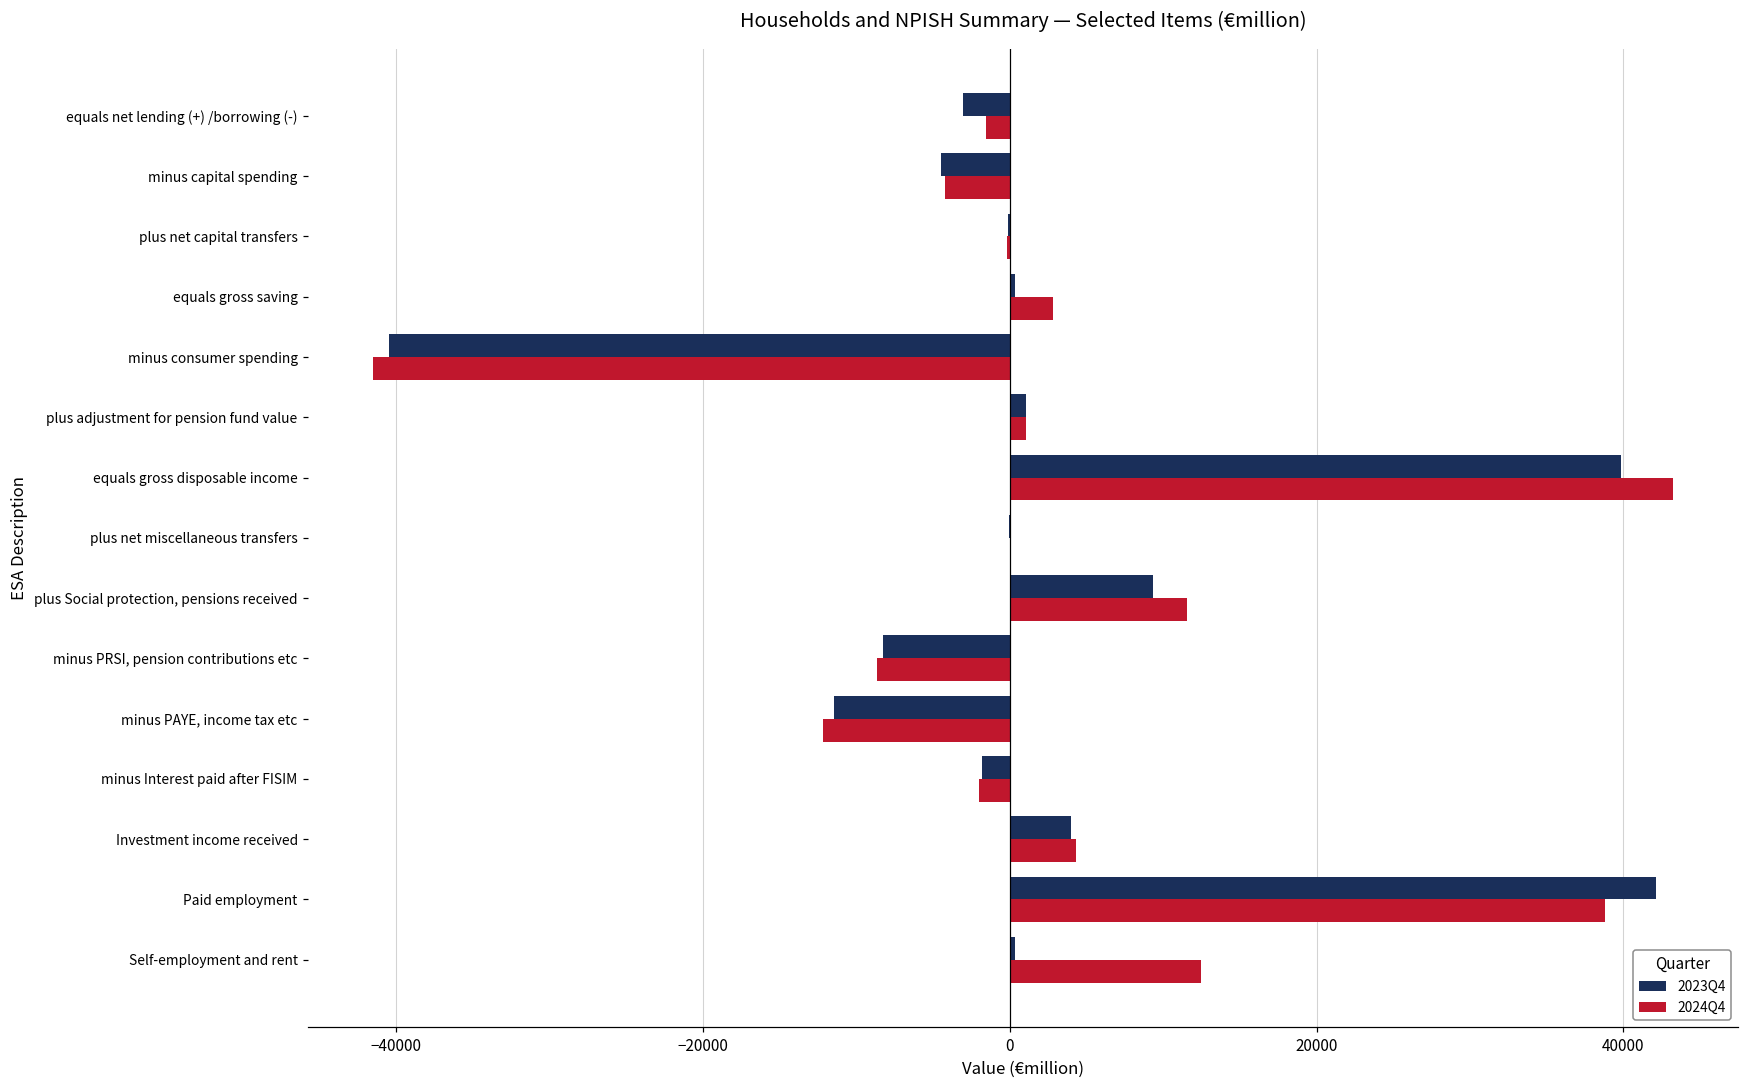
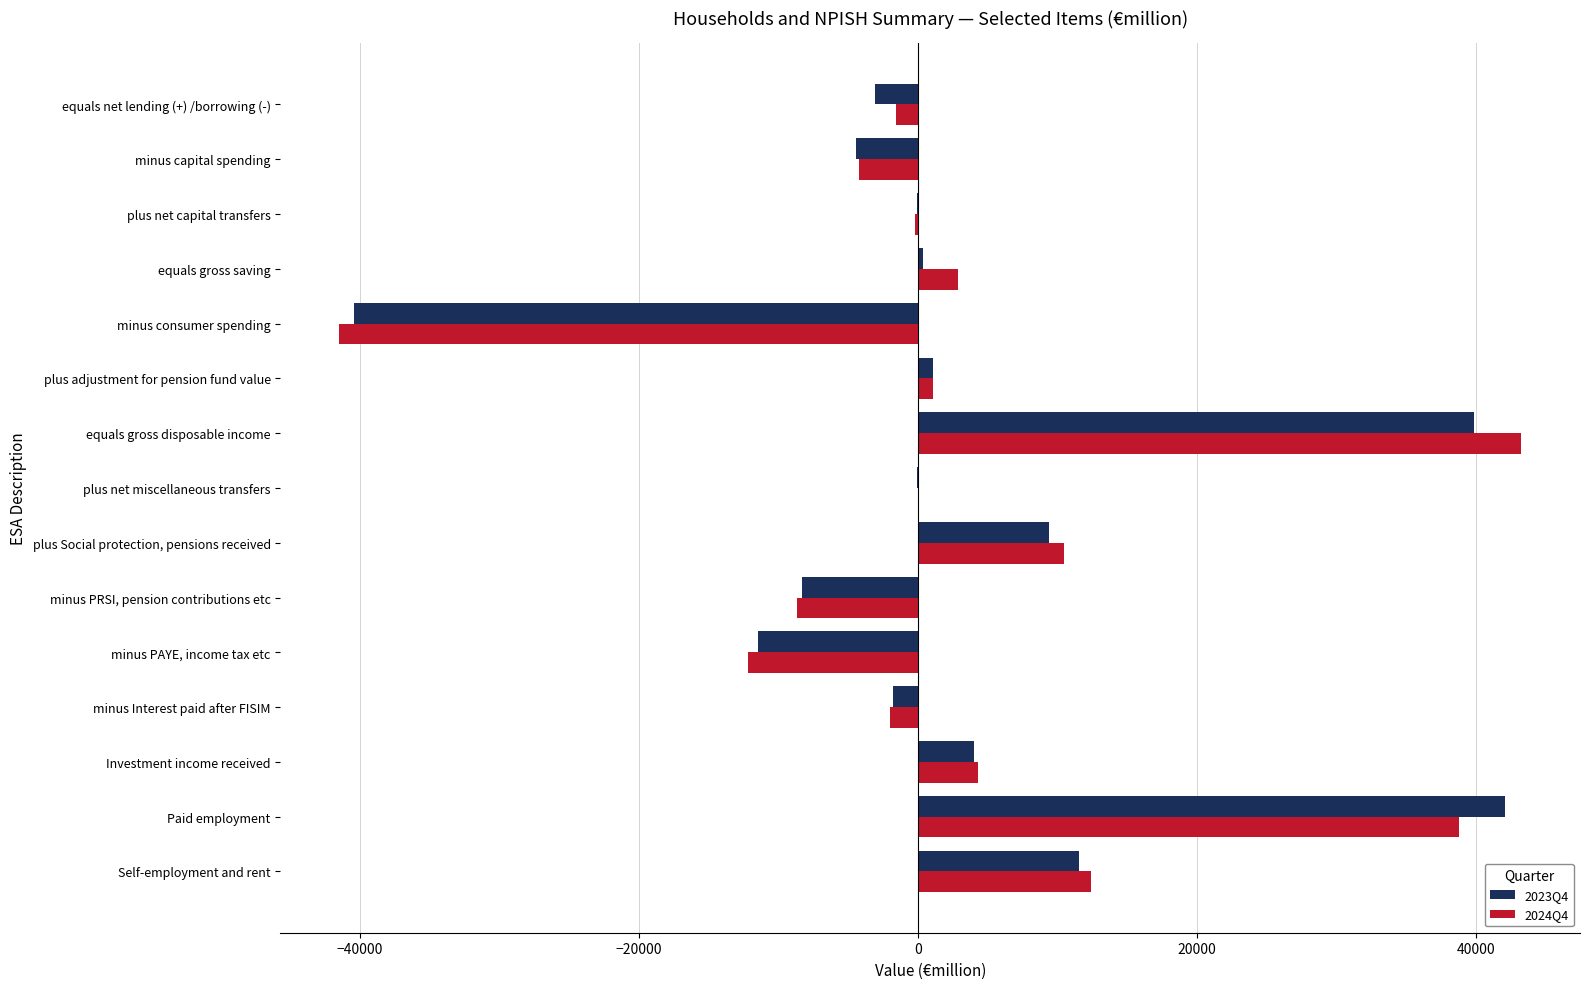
  {
    "2023Q4": {
      "equals net lending (+) /borrowing (-)": -3100,
      "minus capital spending": -4500,
      "equals gross saving": 300,
      "minus consumer spending": -40400,
      "plus adjustment for pension fund value": 1100,
      "equals gross disposable income": 39800,
      "plus Social protection, pensions received": 9400,
      "minus PRSI, pension contributions etc": -8300,
      "minus PAYE, income tax etc": -11500,
      "minus Interest paid after FISIM": -1800,
      "Investment income received": 4000,
      "Paid employment": 42100,
-     "Self-employment and rent": 300
+     "Self-employment and rent": 11600
    },
    "2024Q4": {
      "equals net lending (+) /borrowing (-)": -1500,
      "minus capital spending": -4200,
      "plus net capital transfers": -200,
      "equals gross saving": 2900,
      "minus consumer spending": -41500,
      "plus adjustment for pension fund value": 1100,
      "equals gross disposable income": 43200,
-     "plus Social protection, pensions received": 11600,
+     "plus Social protection, pensions received": 10500,
      "minus PRSI, pension contributions etc": -8700,
      "minus PAYE, income tax etc": -12200,
      "minus Interest paid after FISIM": -2000,
      "Investment income received": 4300,
      "Paid employment": 38800,
      "Self-employment and rent": 12400
    }
  }
